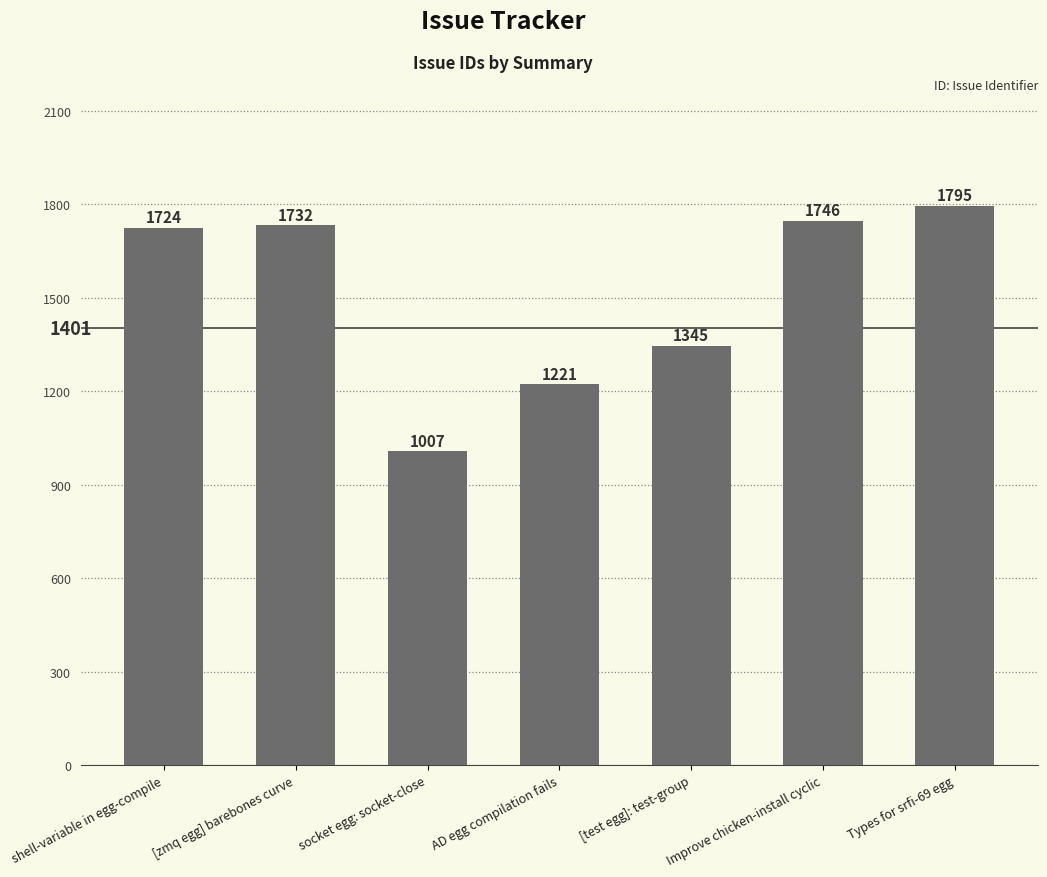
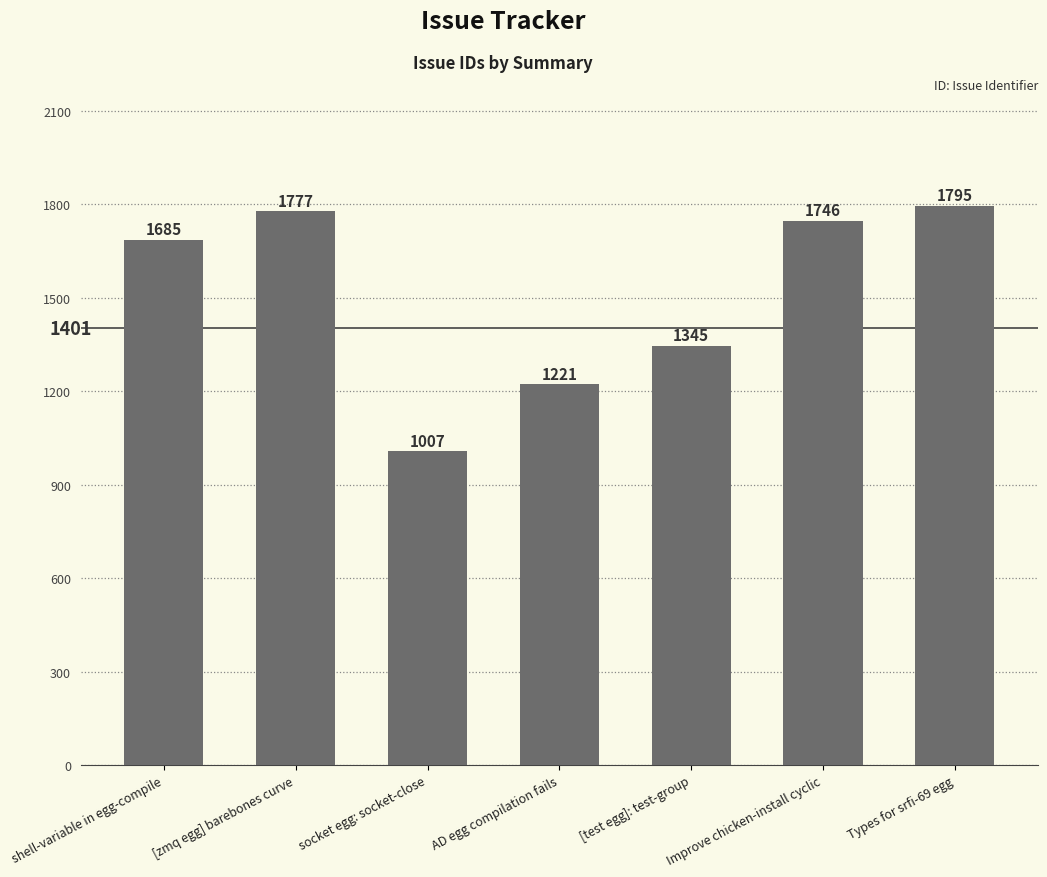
  {
-   "shell-variable in egg-compile": 1724,
-   "[zmq egg] barebones curve": 1732,
+   "shell-variable in egg-compile": 1685,
+   "[zmq egg] barebones curve": 1777,
    "socket egg: socket-close": 1007,
    "AD egg compilation fails": 1221,
    "[test egg]: test-group": 1345,
    "Improve chicken-install cyclic": 1746,
    "Types for srfi-69 egg": 1795
  }
